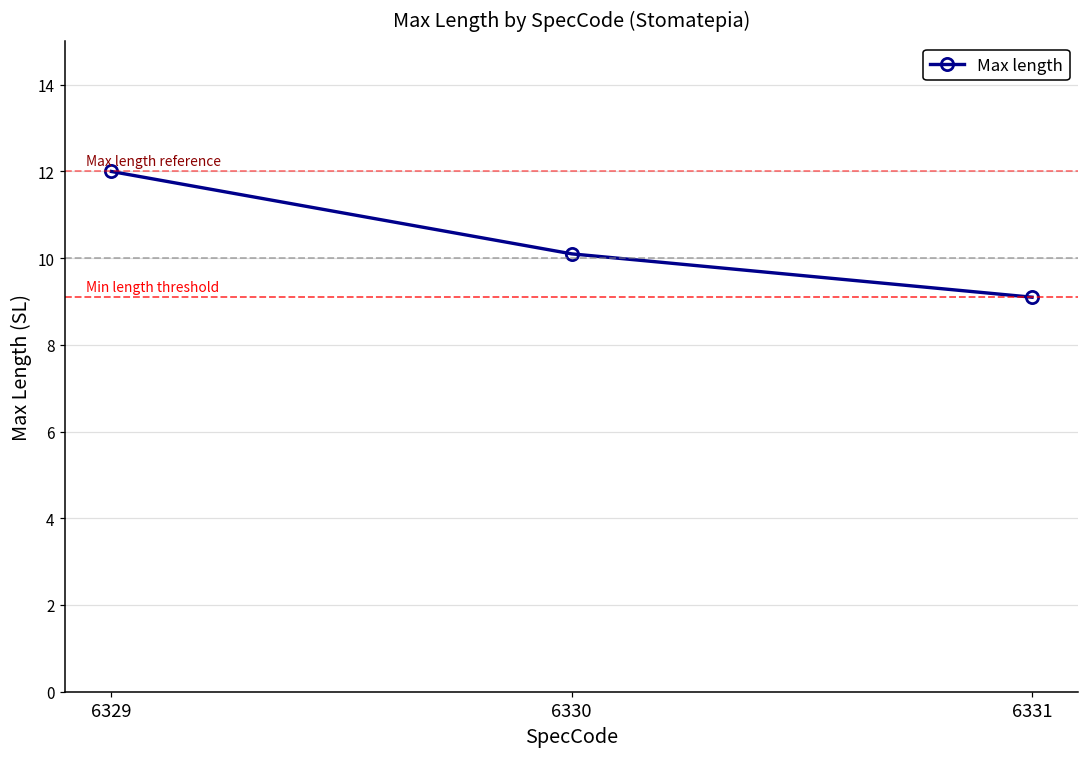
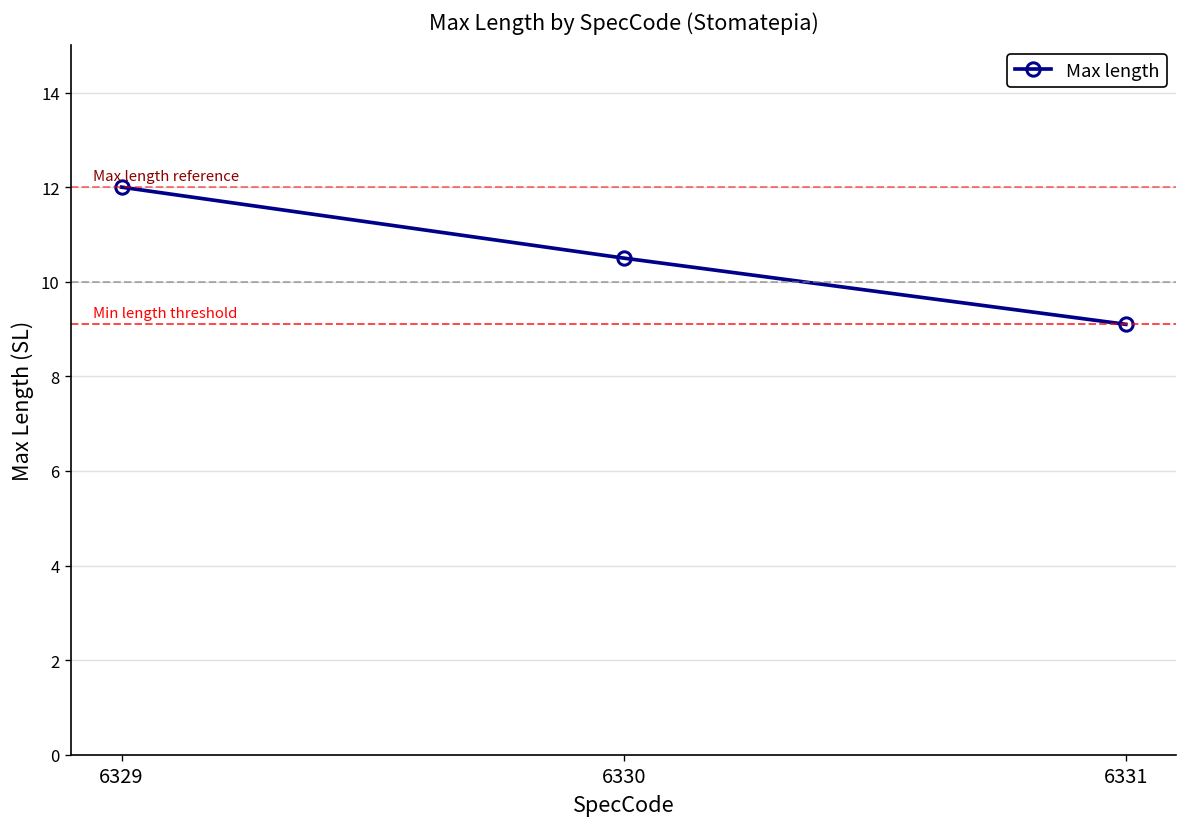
  {
    "6329": 12.0,
-   "6330": 10.1,
+   "6330": 10.5,
    "6331": 9.1
  }
